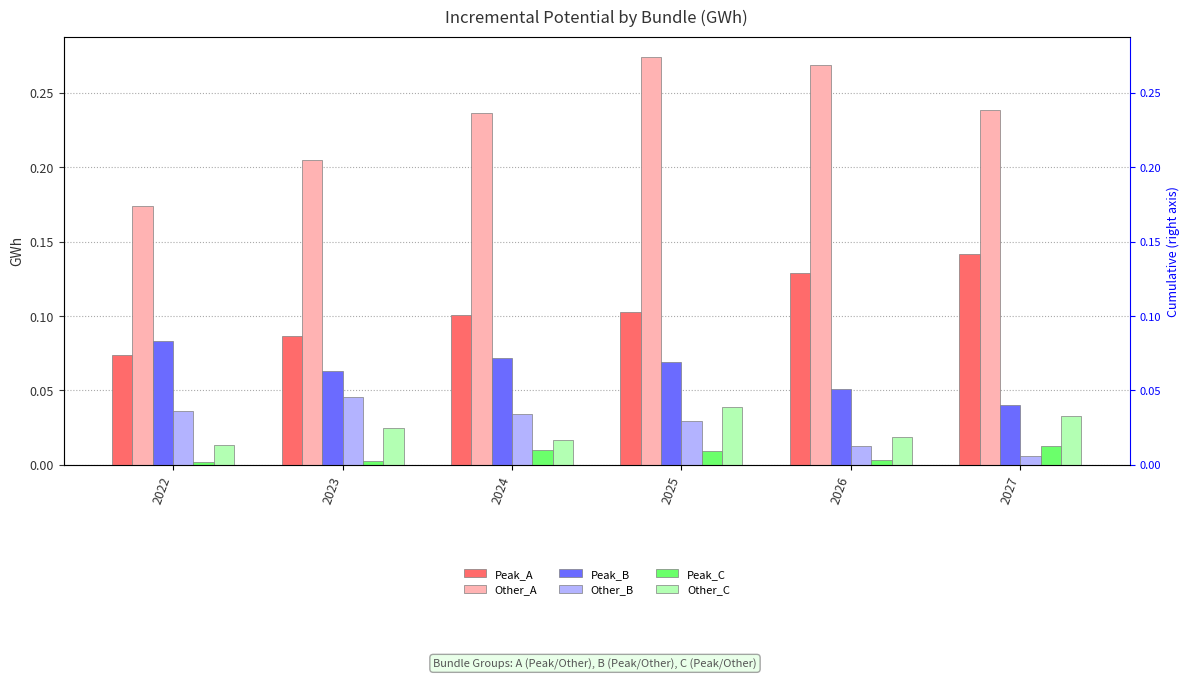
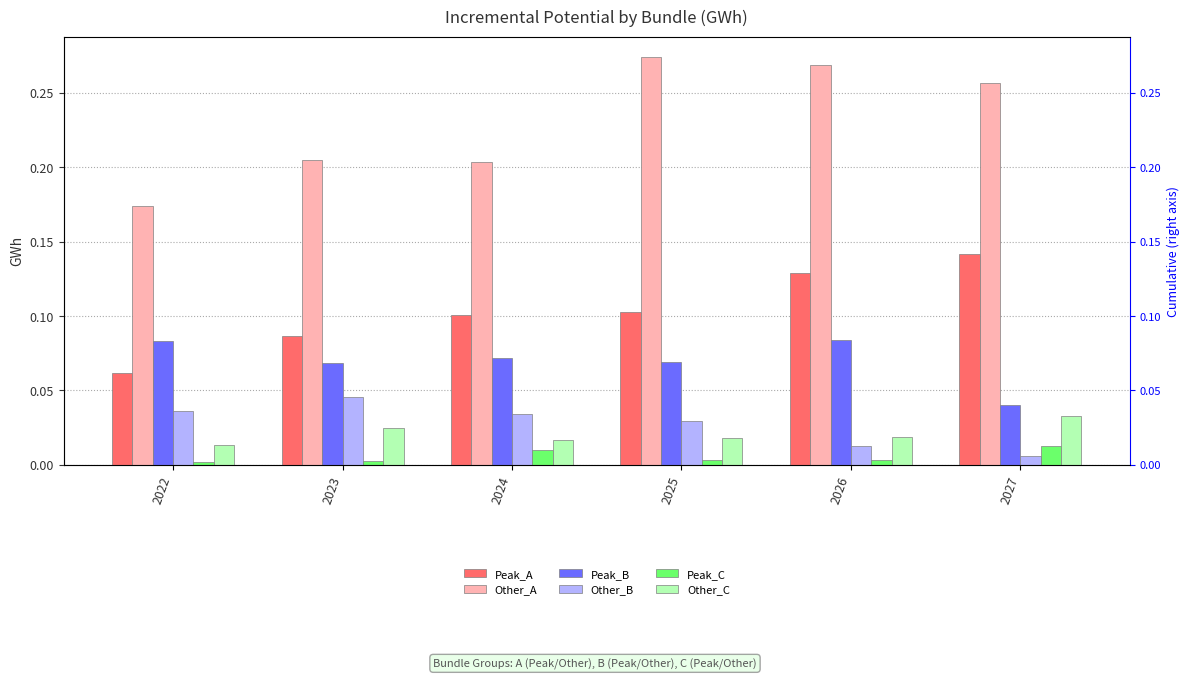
  {
    "Peak_A": {
-     "2022": 0.074,
+     "2022": 0.062,
      "2023": 0.086,
      "2024": 0.101,
      "2025": 0.103,
      "2026": 0.129,
      "2027": 0.142
    },
    "Other_A": {
      "2022": 0.174,
      "2023": 0.205,
-     "2024": 0.236,
+     "2024": 0.204,
      "2025": 0.274,
      "2026": 0.269,
-     "2027": 0.239
+     "2027": 0.256
    },
    "Peak_B": {
      "2022": 0.083,
-     "2023": 0.063,
+     "2023": 0.069,
      "2024": 0.072,
      "2025": 0.069,
-     "2026": 0.051,
+     "2026": 0.084,
      "2027": 0.040
    },
    "Other_B": {
      "2022": 0.036,
      "2023": 0.046,
      "2024": 0.034,
      "2025": 0.030,
      "2026": 0.012,
      "2027": 0.006
    },
    "Peak_C": {
      "2022": 0.002,
      "2023": 0.002,
      "2024": 0.010,
-     "2025": 0.009,
+     "2025": 0.003,
      "2026": 0.003,
      "2027": 0.013
    },
    "Other_C": {
      "2022": 0.013,
      "2023": 0.025,
      "2024": 0.017,
-     "2025": 0.039,
+     "2025": 0.018,
      "2026": 0.019,
      "2027": 0.033
    }
  }
